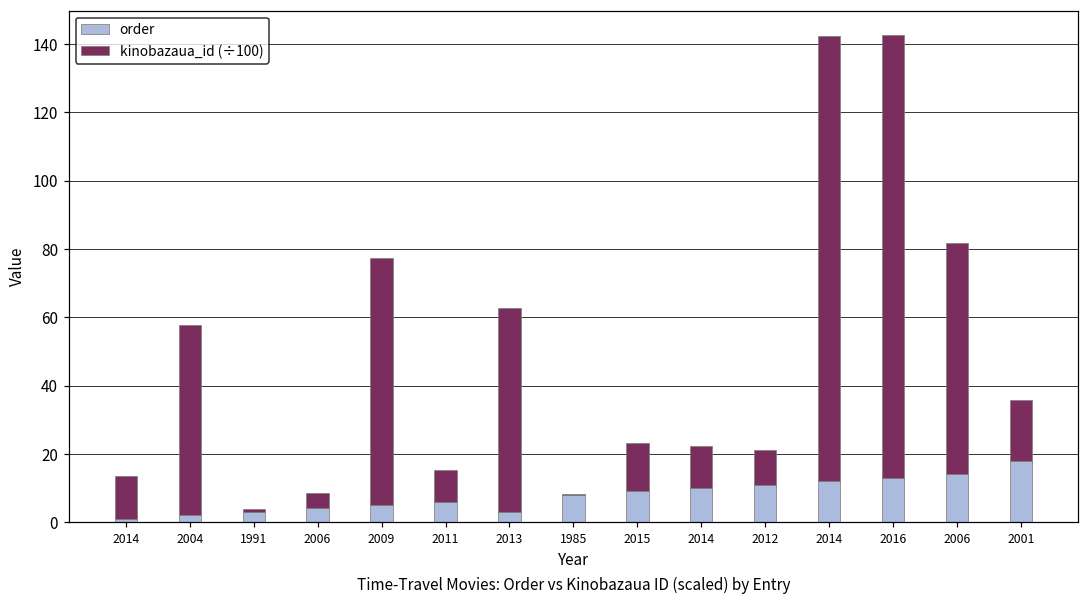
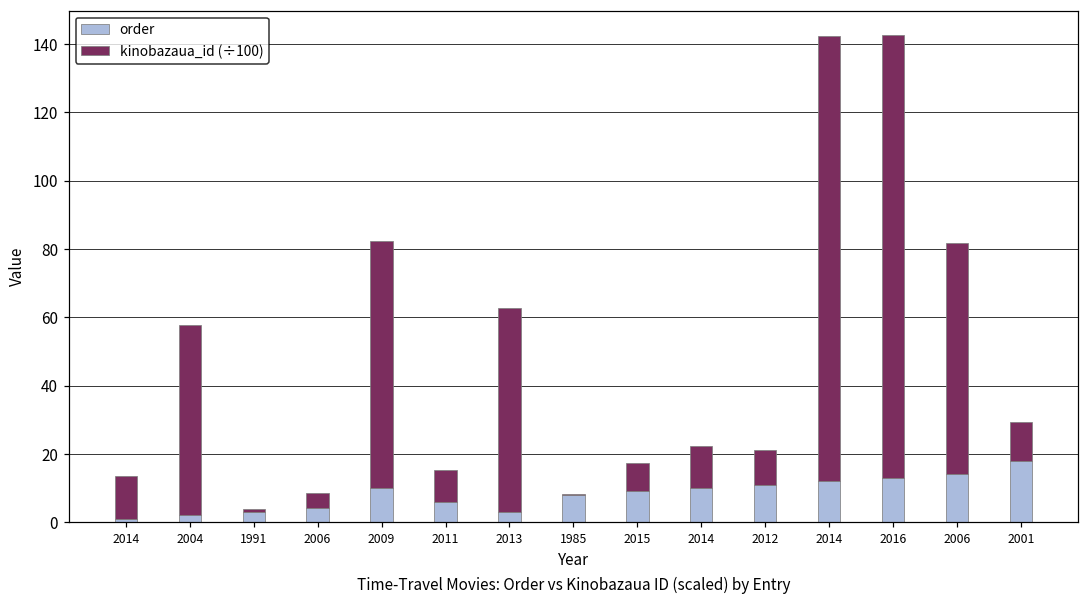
  {
    "order": {
      "2004": 2,
      "1991": 3,
-     "2009": 5,
+     "2009": 10,
      "2011": 6,
      "2013": 3,
      "1985": 8,
      "2015": 9,
      "2012": 11,
      "2016": 13,
      "2001": 18
    },
    "kinobazaua_id (÷100)": {
      "2004": 56,
      "1991": 1,
      "2009": 72,
      "2011": 9,
      "2013": 60,
-     "2015": 14,
+     "2015": 8,
      "2012": 10,
      "2016": 130,
-     "2001": 18
+     "2001": 11
    }
  }
